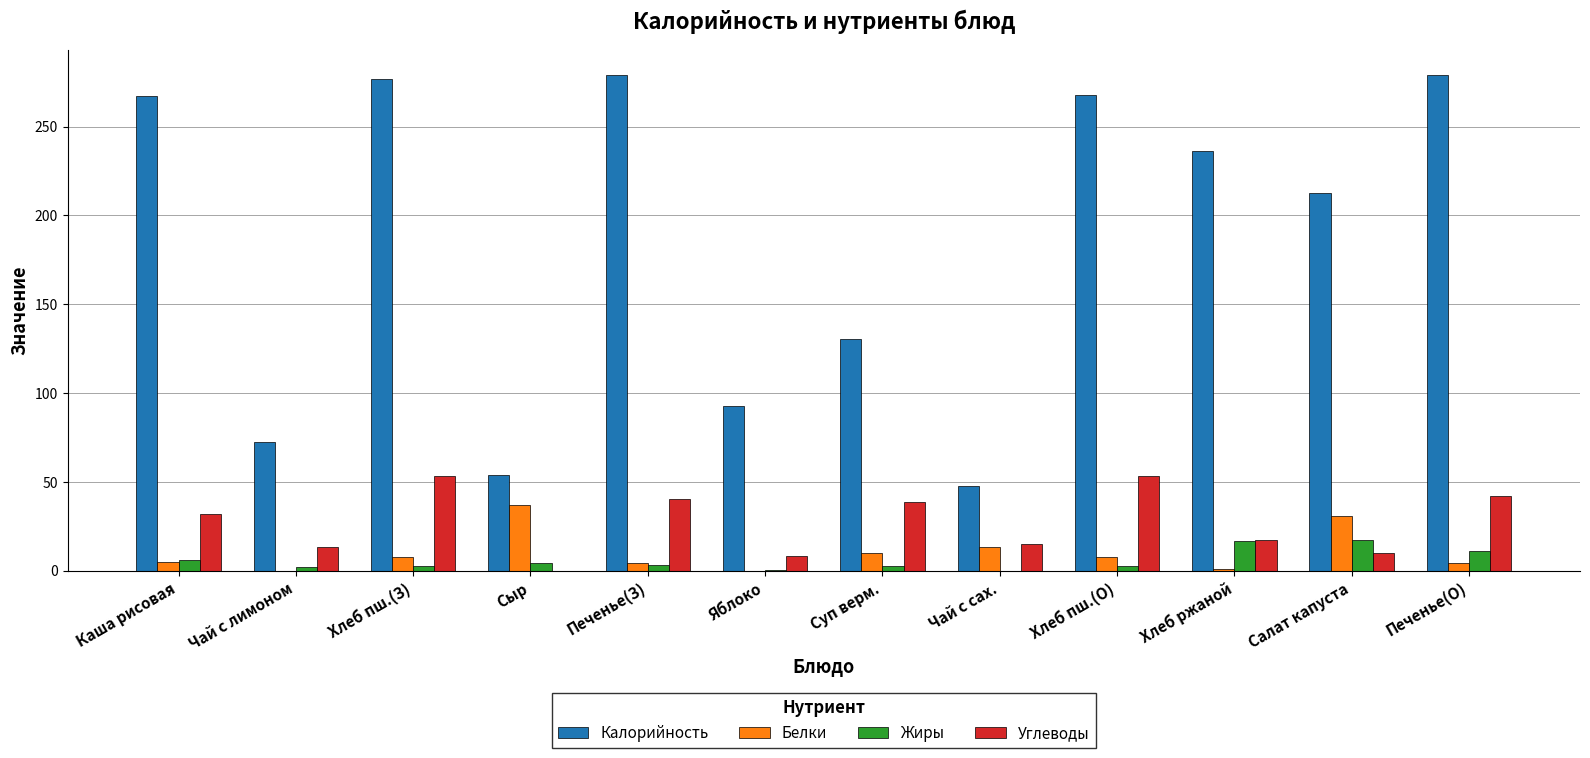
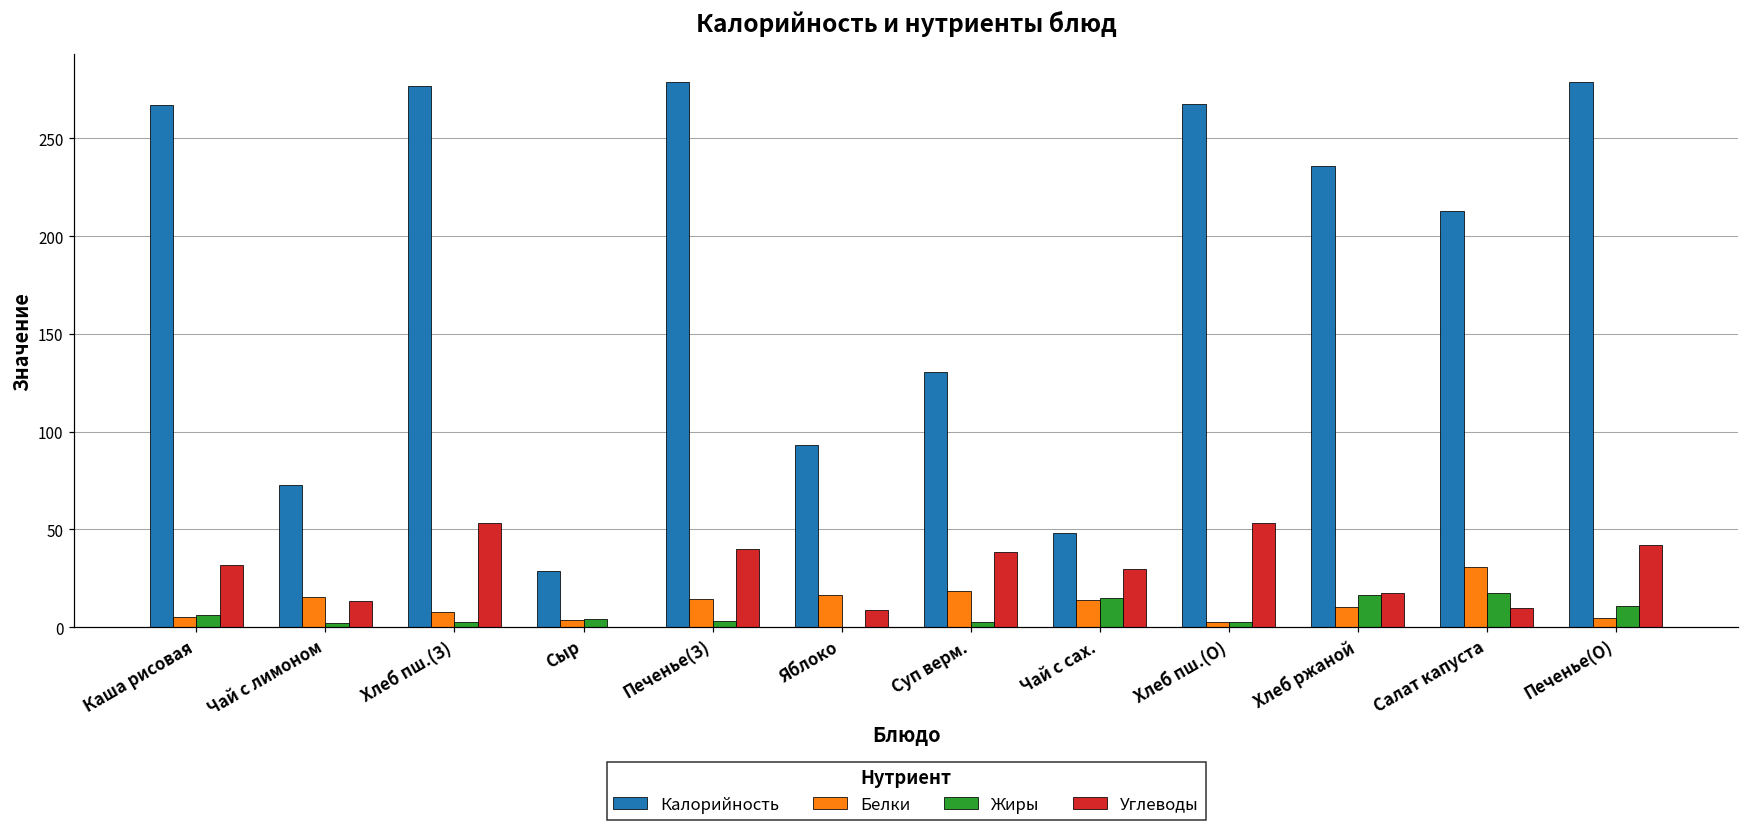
  {
    "Калорийность": {
      "Каша рисовая": 267,
      "Чай с лимоном": 73,
      "Хлеб пш.(З)": 277,
-     "Сыр": 54,
+     "Сыр": 29,
      "Печенье(З)": 279,
      "Яблоко": 93,
      "Суп верм.": 131,
      "Чай с сах.": 48,
      "Хлеб пш.(О)": 268,
      "Хлеб ржаной": 236,
      "Салат капуста": 213,
      "Печенье(О)": 279
    },
    "Белки": {
      "Каша рисовая": 5,
-     "Чай с лимоном": 0,
+     "Чай с лимоном": 15,
      "Хлеб пш.(З)": 8,
-     "Сыр": 37,
-     "Печенье(З)": 5,
-     "Яблоко": 0,
-     "Суп верм.": 10,
+     "Сыр": 4,
+     "Печенье(З)": 14,
+     "Яблоко": 17,
+     "Суп верм.": 18,
      "Чай с сах.": 14,
-     "Хлеб пш.(О)": 8,
-     "Хлеб ржаной": 1,
+     "Хлеб пш.(О)": 3,
+     "Хлеб ржаной": 10,
      "Салат капуста": 31,
      "Печенье(О)": 5
    },
    "Жиры": {
      "Каша рисовая": 6,
      "Чай с лимоном": 2,
      "Хлеб пш.(З)": 3,
      "Сыр": 4,
      "Печенье(З)": 3,
      "Суп верм.": 3,
-     "Чай с сах.": 0,
+     "Чай с сах.": 15,
      "Хлеб пш.(О)": 3,
      "Хлеб ржаной": 17,
      "Салат капуста": 18,
      "Печенье(О)": 11
    },
    "Углеводы": {
      "Каша рисовая": 32,
      "Чай с лимоном": 13,
      "Хлеб пш.(З)": 53,
      "Сыр": 0,
      "Печенье(З)": 40,
      "Яблоко": 9,
      "Суп верм.": 39,
-     "Чай с сах.": 15,
+     "Чай с сах.": 30,
      "Хлеб пш.(О)": 53,
      "Хлеб ржаной": 17,
      "Салат капуста": 10,
      "Печенье(О)": 42
    }
  }
